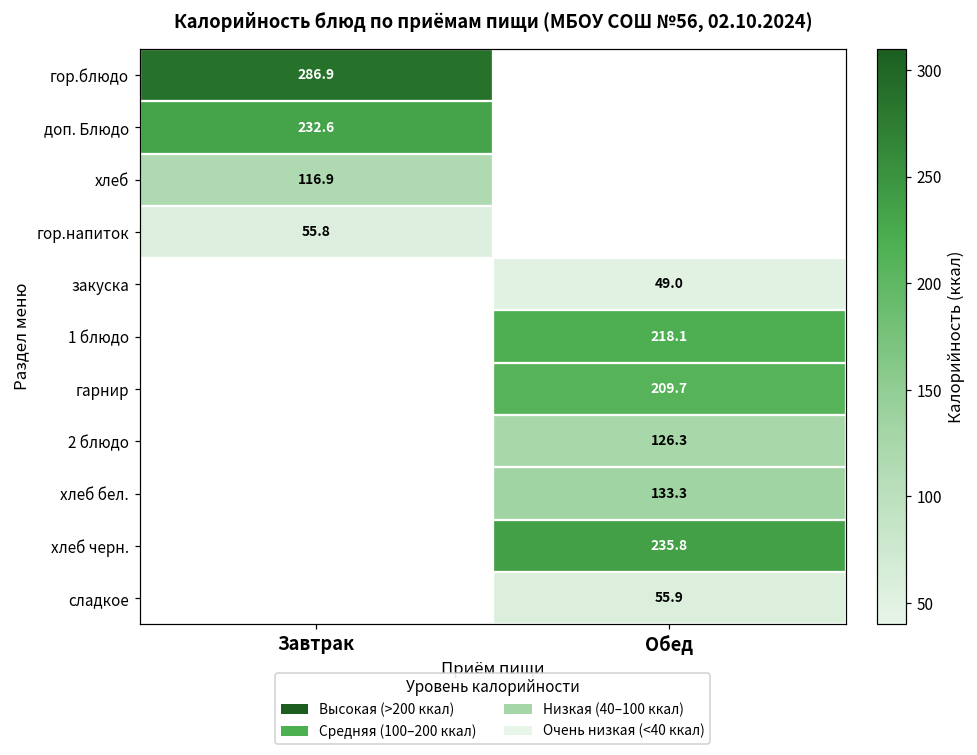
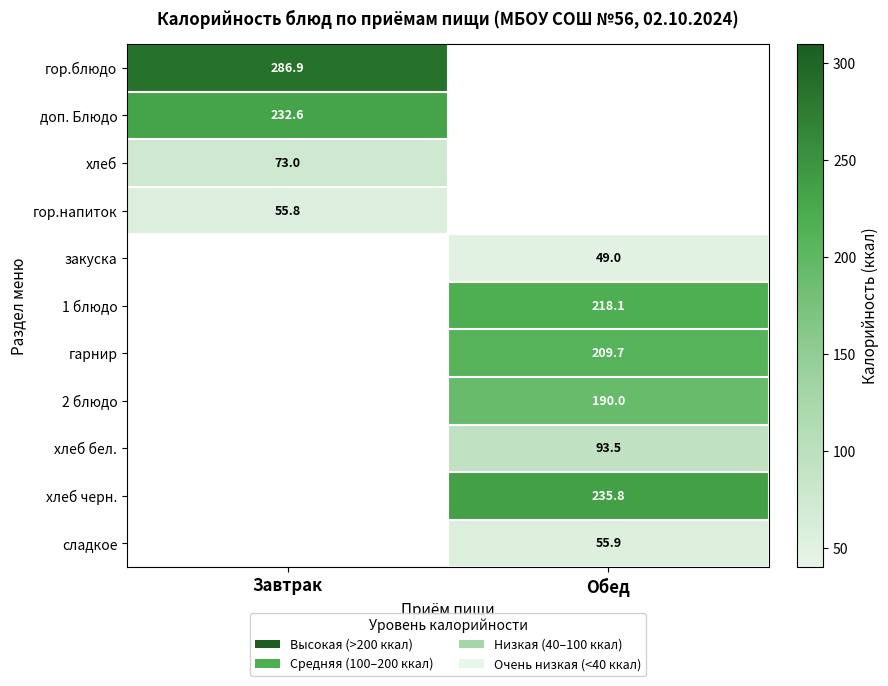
  {
    "гор.блюдо": {
      "Завтрак": 286.9
    },
    "доп. Блюдо": {
      "Завтрак": 232.6
    },
    "хлеб": {
-     "Завтрак": 116.9
+     "Завтрак": 73.0
    },
    "гор.напиток": {
      "Завтрак": 55.8
    },
    "закуска": {
      "Обед": 49.0
    },
    "1 блюдо": {
      "Обед": 218.1
    },
    "гарнир": {
      "Обед": 209.7
    },
    "2 блюдо": {
-     "Обед": 126.3
+     "Обед": 190.0
    },
    "хлеб бел.": {
-     "Обед": 133.3
+     "Обед": 93.5
    },
    "хлеб черн.": {
      "Обед": 235.8
    },
    "сладкое": {
      "Обед": 55.9
    }
  }
